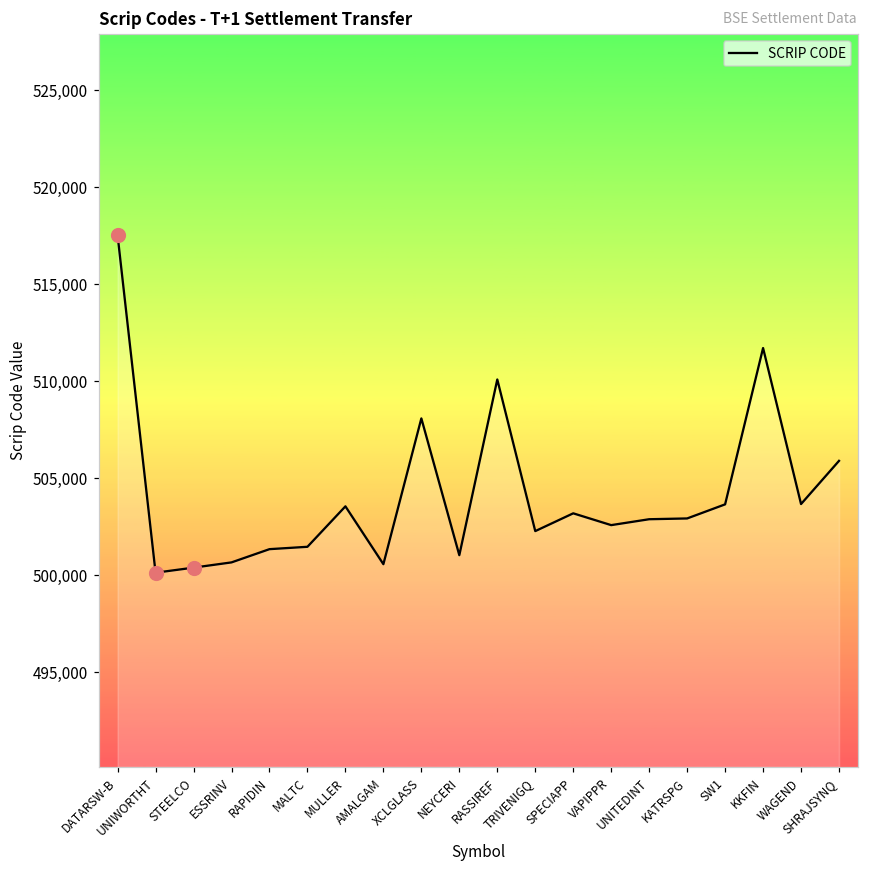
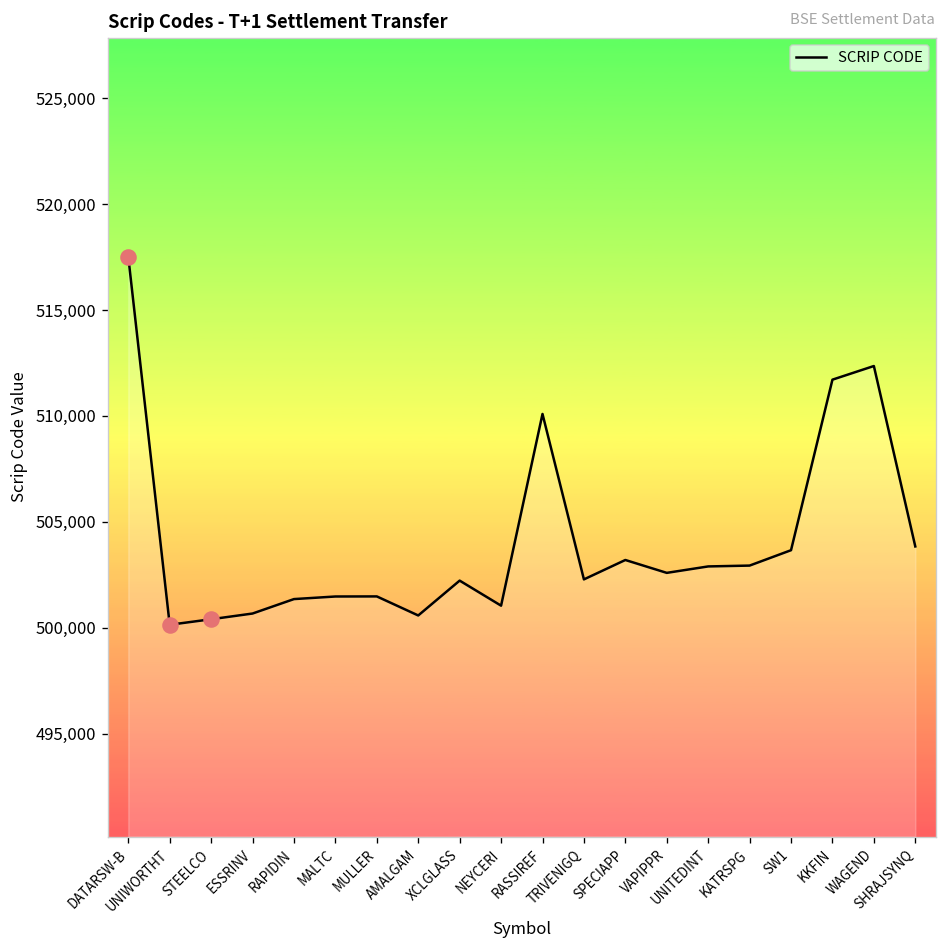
  {
    "SCRIP CODE": {
      "ESSRINV": "500,700",
      "RAPIDIN": "501,400",
      "MALTC": "501,500",
-     "MULLER": "503,600",
+     "MULLER": "501,500",
      "AMALGAM": "500,600",
-     "XCLGLASS": "508,100",
+     "XCLGLASS": "502,200",
      "NEYCERI": "501,000",
      "RASSIREF": "510,100",
      "TRIVENIGQ": "502,300",
      "SPECIAPP": "503,200",
      "VAPIPPR": "502,600",
      "UNITEDINT": "502,900",
      "KATRSPG": "502,900",
      "SW1": "503,700",
      "KKFIN": "511,700",
-     "WAGEND": "503,700",
-     "SHRAJSYNQ": "505,900"
+     "WAGEND": "512,400",
+     "SHRAJSYNQ": "503,800"
    }
  }
